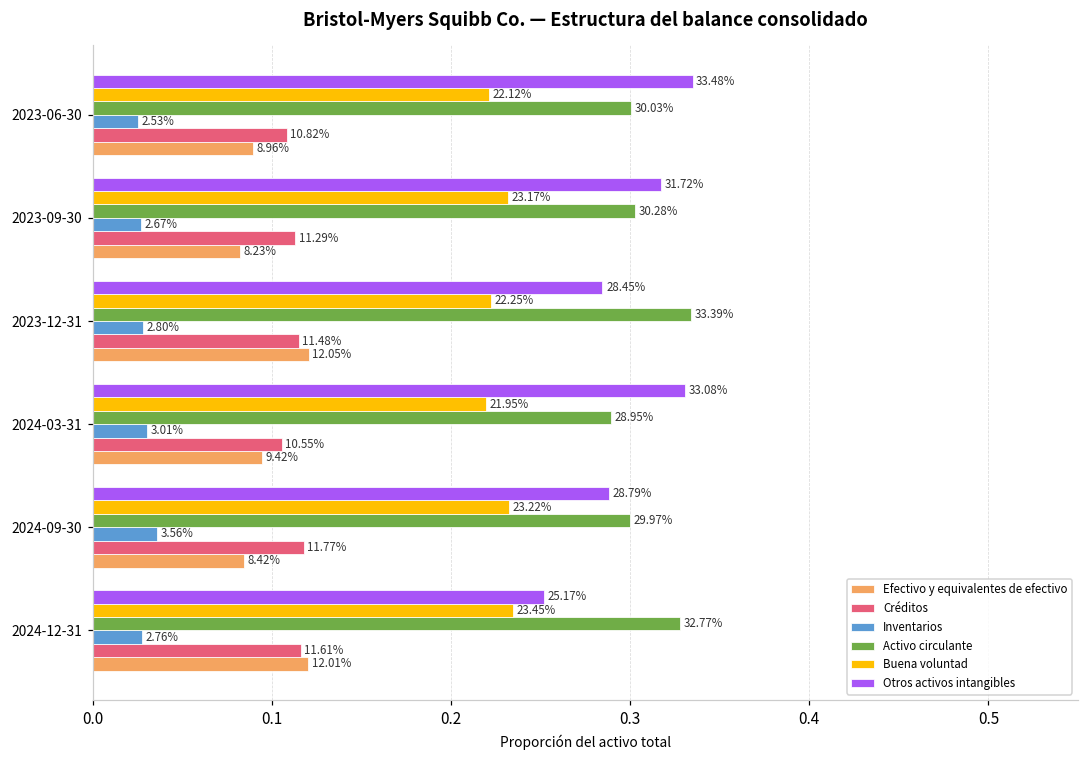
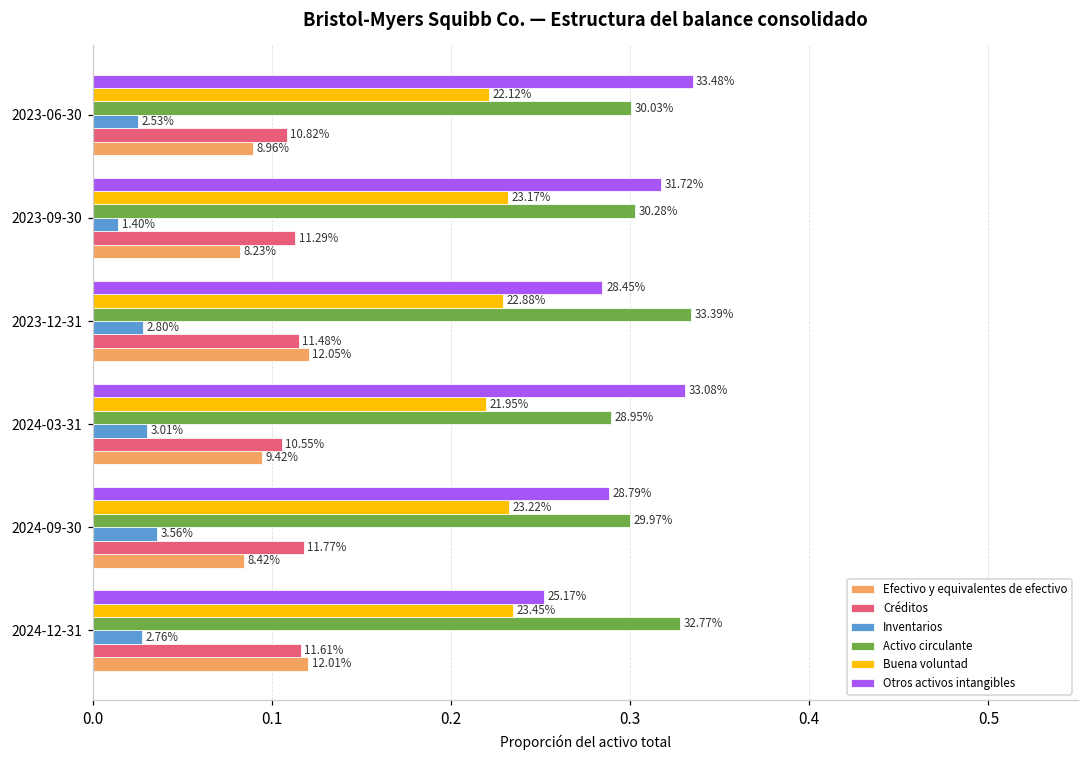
  {
    "Efectivo y equivalentes de efectivo": {
      "2023-06-30": "8.96%",
      "2023-09-30": "8.23%",
      "2023-12-31": "12.05%",
      "2024-03-31": "9.42%",
      "2024-09-30": "8.42%",
      "2024-12-31": "12.01%"
    },
    "Créditos": {
      "2023-06-30": "10.82%",
      "2023-09-30": "11.29%",
      "2023-12-31": "11.48%",
      "2024-03-31": "10.55%",
      "2024-09-30": "11.77%",
      "2024-12-31": "11.61%"
    },
    "Inventarios": {
      "2023-06-30": "2.53%",
-     "2023-09-30": "2.67%",
+     "2023-09-30": "1.40%",
      "2023-12-31": "2.80%",
      "2024-03-31": "3.01%",
      "2024-09-30": "3.56%",
      "2024-12-31": "2.76%"
    },
    "Activo circulante": {
      "2023-06-30": "30.03%",
      "2023-09-30": "30.28%",
      "2023-12-31": "33.39%",
      "2024-03-31": "28.95%",
      "2024-09-30": "29.97%",
      "2024-12-31": "32.77%"
    },
    "Buena voluntad": {
      "2023-06-30": "22.12%",
      "2023-09-30": "23.17%",
-     "2023-12-31": "22.25%",
+     "2023-12-31": "22.88%",
      "2024-03-31": "21.95%",
      "2024-09-30": "23.22%",
      "2024-12-31": "23.45%"
    },
    "Otros activos intangibles": {
      "2023-06-30": "33.48%",
      "2023-09-30": "31.72%",
      "2023-12-31": "28.45%",
      "2024-03-31": "33.08%",
      "2024-09-30": "28.79%",
      "2024-12-31": "25.17%"
    }
  }
